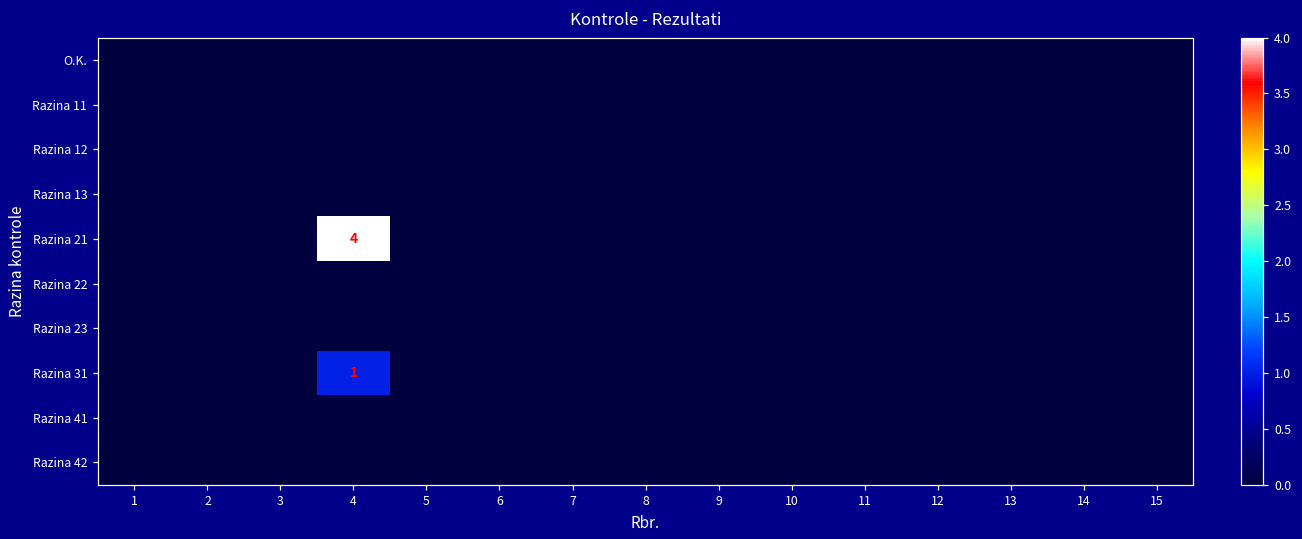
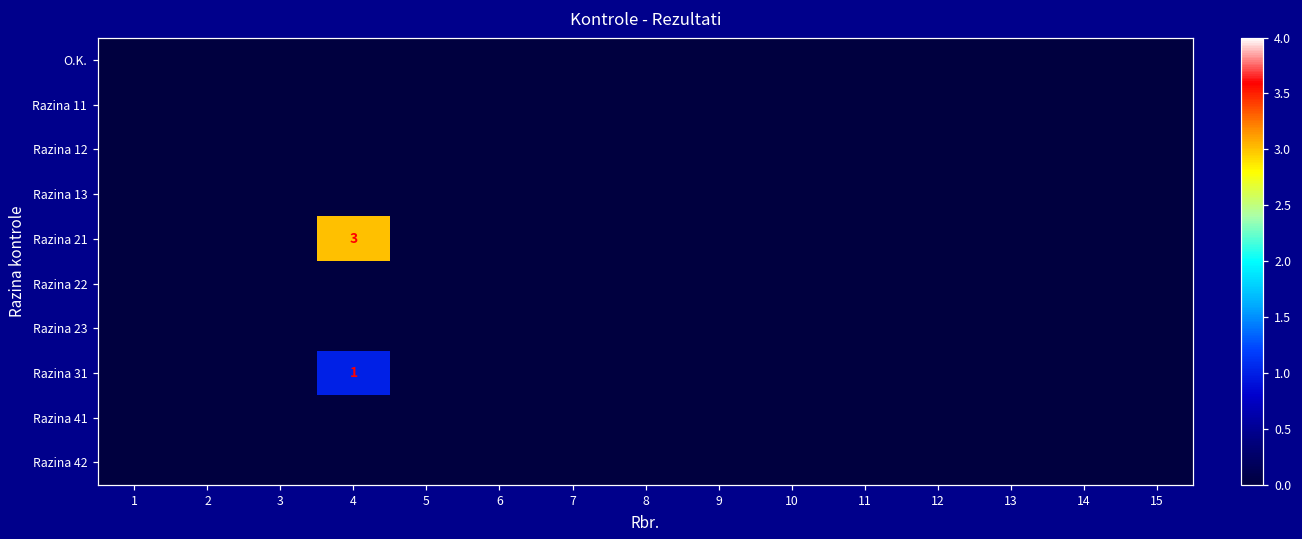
  {
    "Razina 21": {
-     "4": 4
+     "4": 3
    },
    "Razina 31": {
      "4": 1
    }
  }
